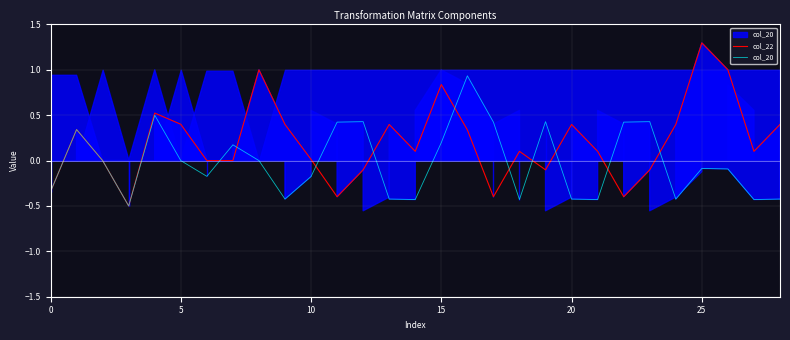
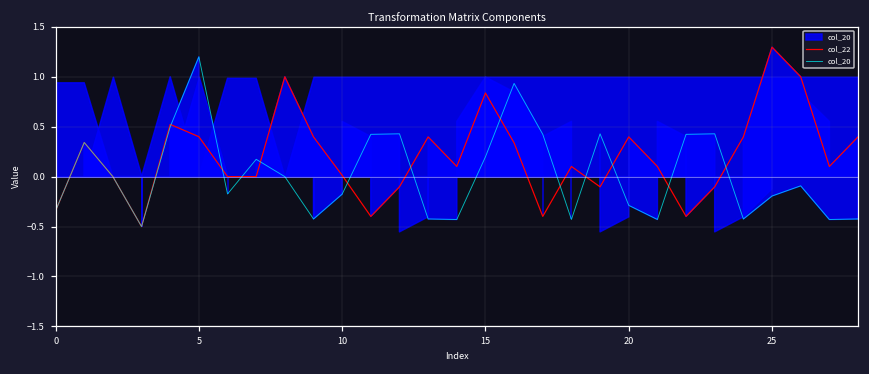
  {
    "col_22": {
      "5": 0.4,
      "10": 0.0,
      "15": 0.8,
      "20": 0.4,
      "25": 1.3
    },
    "col_20": {
-     "5": 0.0,
+     "5": 1.2,
      "10": -0.2,
      "15": 0.2,
-     "20": -0.4,
-     "25": -0.1
+     "20": -0.3,
+     "25": -0.2
    }
  }
